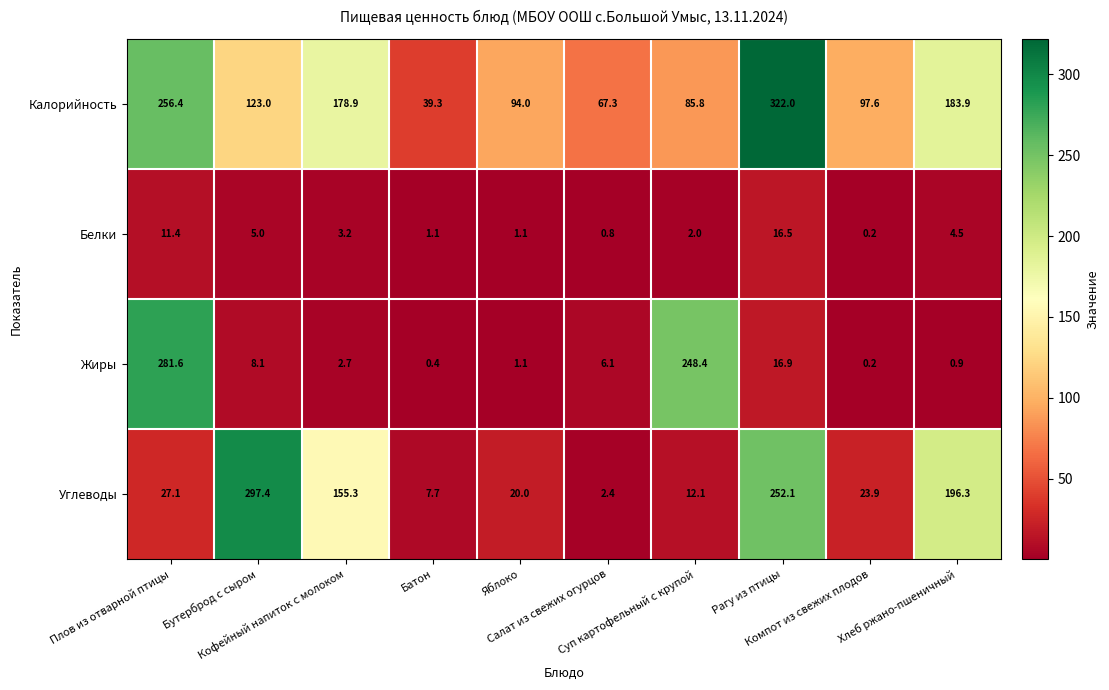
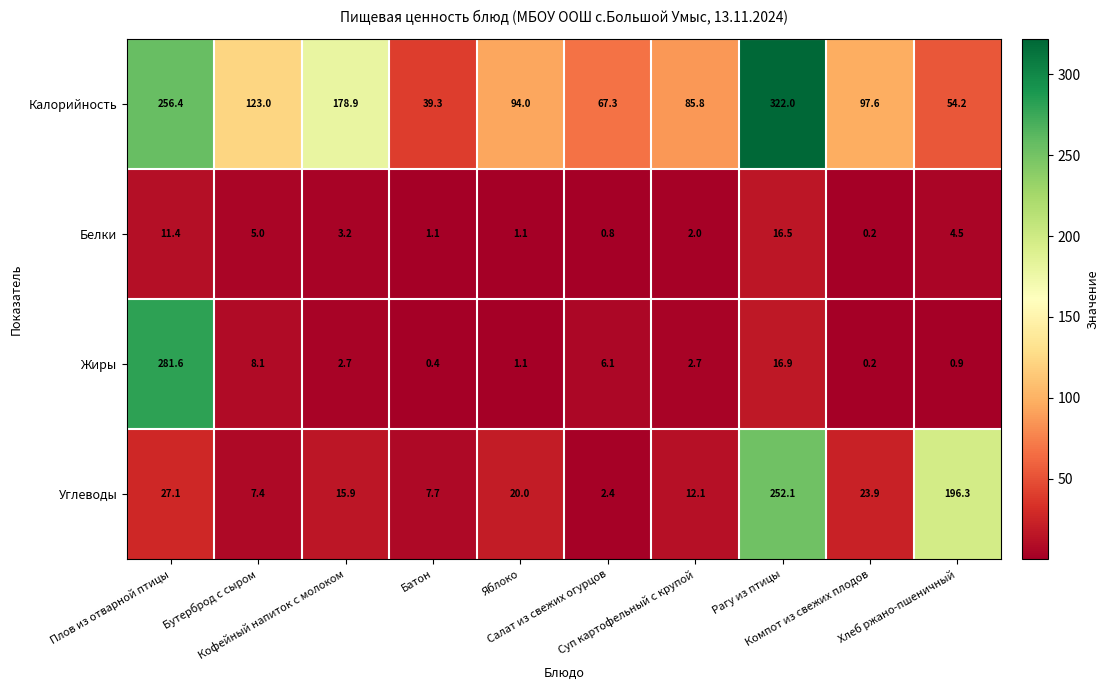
  {
    "Калорийность": {
      "Плов из отварной птицы": 256.4,
      "Бутерброд с сыром": 123.0,
      "Кофейный напиток с молоком": 178.9,
      "Батон": 39.3,
      "Яблоко": 94.0,
      "Салат из свежих огурцов": 67.3,
      "Суп картофельный с крупой": 85.8,
      "Рагу из птицы": 322.0,
      "Компот из свежих плодов": 97.6,
-     "Хлеб ржано-пшеничный": 183.9
+     "Хлеб ржано-пшеничный": 54.2
    },
    "Белки": {
      "Плов из отварной птицы": 11.4,
      "Бутерброд с сыром": 5.0,
      "Кофейный напиток с молоком": 3.2,
      "Батон": 1.1,
      "Яблоко": 1.1,
      "Салат из свежих огурцов": 0.8,
      "Суп картофельный с крупой": 2.0,
      "Рагу из птицы": 16.5,
      "Компот из свежих плодов": 0.2,
      "Хлеб ржано-пшеничный": 4.5
    },
    "Жиры": {
      "Плов из отварной птицы": 281.6,
      "Бутерброд с сыром": 8.1,
      "Кофейный напиток с молоком": 2.7,
      "Батон": 0.4,
      "Яблоко": 1.1,
      "Салат из свежих огурцов": 6.1,
-     "Суп картофельный с крупой": 248.4,
+     "Суп картофельный с крупой": 2.7,
      "Рагу из птицы": 16.9,
      "Компот из свежих плодов": 0.2,
      "Хлеб ржано-пшеничный": 0.9
    },
    "Углеводы": {
      "Плов из отварной птицы": 27.1,
-     "Бутерброд с сыром": 297.4,
-     "Кофейный напиток с молоком": 155.3,
+     "Бутерброд с сыром": 7.4,
+     "Кофейный напиток с молоком": 15.9,
      "Батон": 7.7,
      "Яблоко": 20.0,
      "Салат из свежих огурцов": 2.4,
      "Суп картофельный с крупой": 12.1,
      "Рагу из птицы": 252.1,
      "Компот из свежих плодов": 23.9,
      "Хлеб ржано-пшеничный": 196.3
    }
  }
